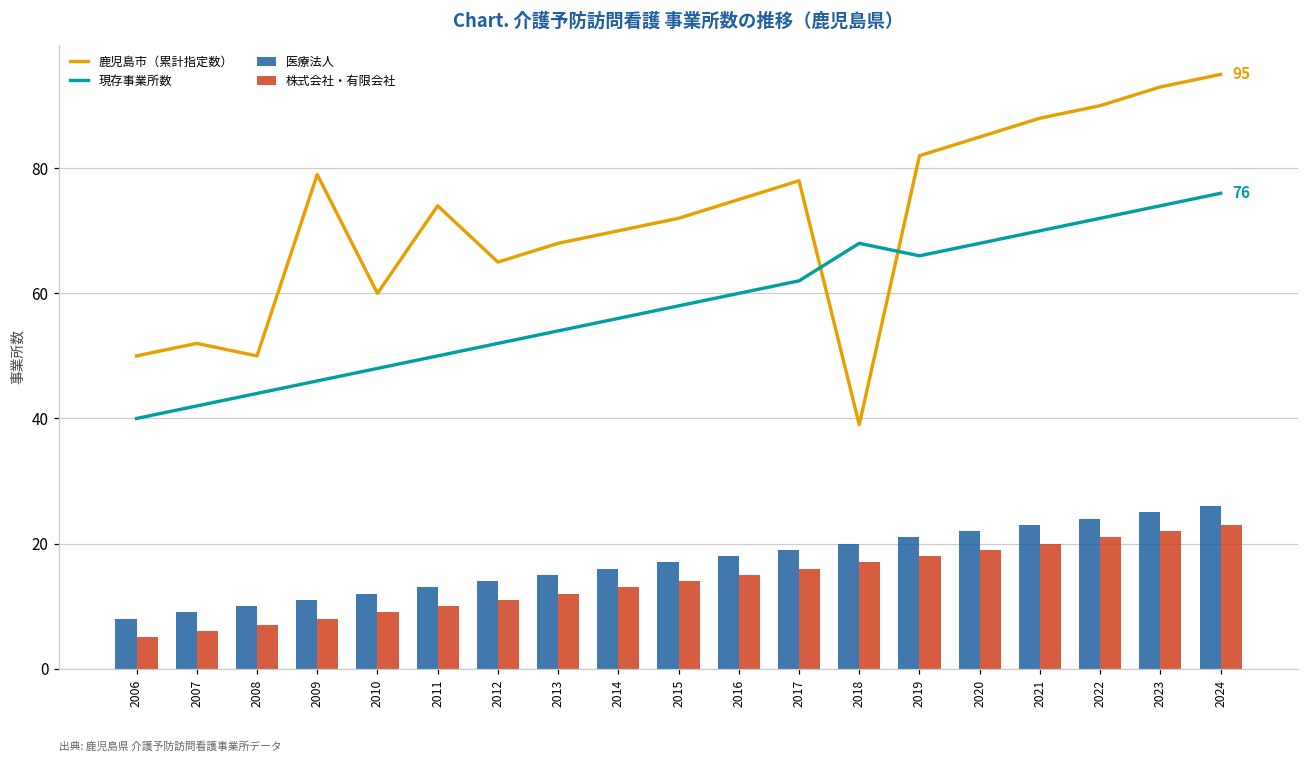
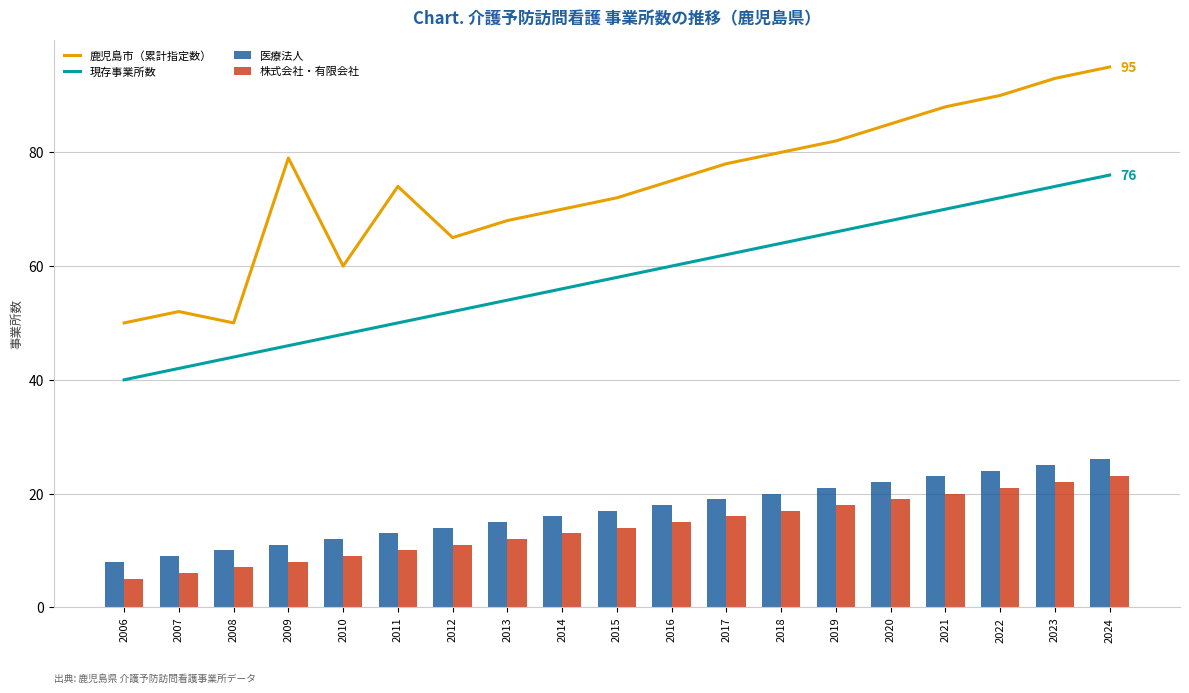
  {
    "医療法人": {
      "2006": 8,
      "2007": 9,
      "2008": 10,
      "2009": 11,
      "2010": 12,
      "2011": 13,
      "2012": 14,
      "2013": 15,
      "2014": 16,
      "2015": 17,
      "2016": 18,
      "2017": 19,
      "2018": 20,
      "2019": 21,
      "2020": 22,
      "2021": 23,
      "2022": 24,
      "2023": 25,
      "2024": 26
    },
    "鹿児島市（累計指定数）": {
      "2006": 50,
      "2007": 52,
      "2008": 50,
      "2009": 79,
      "2010": 60,
      "2011": 74,
      "2012": 65,
      "2013": 68,
      "2014": 70,
      "2015": 72,
      "2016": 75,
      "2017": 78,
-     "2018": 39,
+     "2018": 80,
      "2019": 82,
      "2020": 85,
      "2021": 88,
      "2022": 90,
      "2023": 93
    },
    "現存事業所数": {
      "2006": 40,
      "2007": 42,
      "2008": 44,
      "2009": 46,
      "2010": 48,
      "2011": 50,
      "2012": 52,
      "2013": 54,
      "2014": 56,
      "2015": 58,
      "2016": 60,
      "2017": 62,
-     "2018": 68,
+     "2018": 64,
      "2019": 66,
      "2020": 68,
      "2021": 70,
      "2022": 72,
      "2023": 74
    },
    "株式会社・有限会社": {
      "2006": 5,
      "2007": 6,
      "2008": 7,
      "2009": 8,
      "2010": 9,
      "2011": 10,
      "2012": 11,
      "2013": 12,
      "2014": 13,
      "2015": 14,
      "2016": 15,
      "2017": 16,
      "2018": 17,
      "2019": 18,
      "2020": 19,
      "2021": 20,
      "2022": 21,
      "2023": 22,
      "2024": 23
    }
  }
